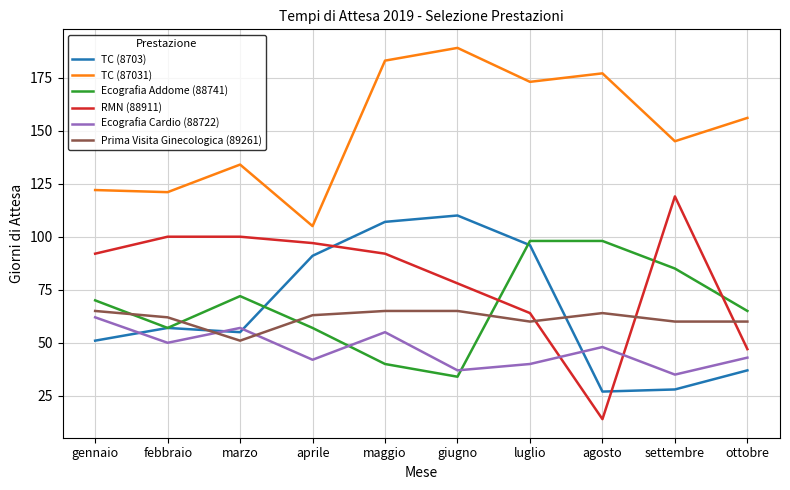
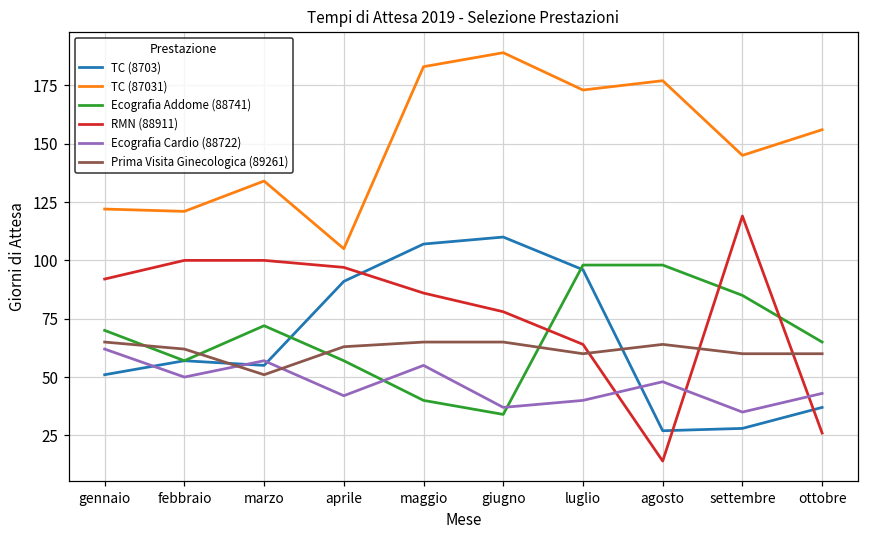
  {
    "TC (8703)": {
      "gennaio": 51,
      "marzo": 55,
      "aprile": 91,
      "maggio": 107,
      "giugno": 110,
      "luglio": 96,
      "agosto": 27,
      "settembre": 28,
      "ottobre": 37
    },
    "TC (87031)": {
      "gennaio": 122,
      "febbraio": 121,
      "marzo": 134,
      "aprile": 105,
      "maggio": 183,
      "giugno": 189,
      "luglio": 173,
      "agosto": 177,
      "settembre": 145,
      "ottobre": 156
    },
    "Ecografia Addome (88741)": {
      "gennaio": 70,
      "marzo": 72,
      "aprile": 57,
      "maggio": 40,
      "giugno": 34,
      "luglio": 98,
      "agosto": 98,
      "settembre": 85,
      "ottobre": 65
    },
    "RMN (88911)": {
      "gennaio": 92,
      "febbraio": 100,
      "marzo": 100,
      "aprile": 97,
-     "maggio": 92,
+     "maggio": 86,
      "giugno": 78,
      "luglio": 64,
      "agosto": 14,
      "settembre": 119,
-     "ottobre": 47
+     "ottobre": 26
    },
    "Ecografia Cardio (88722)": {
      "gennaio": 62,
      "febbraio": 50,
      "marzo": 57,
      "aprile": 42,
      "maggio": 55,
      "giugno": 37,
      "luglio": 40,
      "agosto": 48,
      "settembre": 35,
      "ottobre": 43
    },
    "Prima Visita Ginecologica (89261)": {
      "gennaio": 65,
      "febbraio": 62,
      "marzo": 51,
      "aprile": 63,
      "maggio": 65,
      "giugno": 65,
      "luglio": 60,
      "agosto": 64,
      "settembre": 60,
      "ottobre": 60
    }
  }
